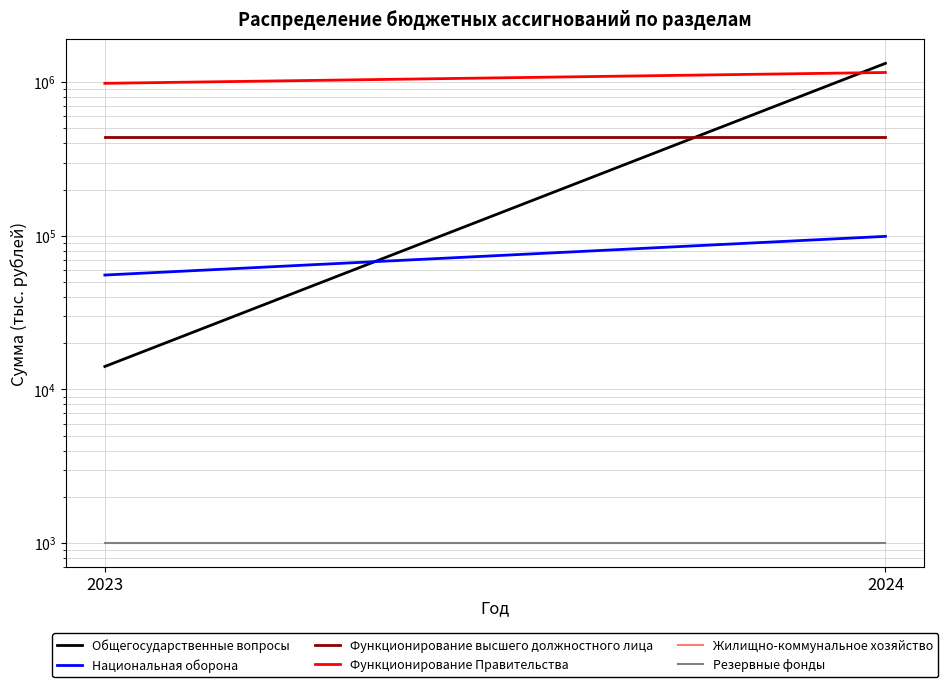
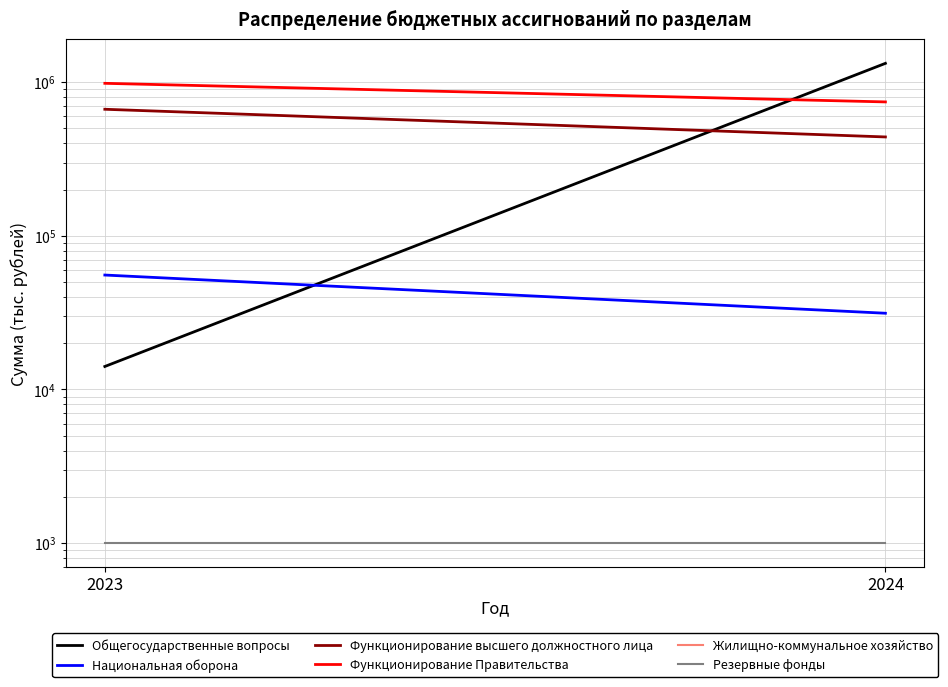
  {
    "Общегосударственные вопросы": {
      "2023": 14000,
      "2024": 1300000
    },
    "Национальная оборона": {
      "2023": 56000,
-     "2024": 100000
+     "2024": 31000
    },
    "Функционирование высшего должностного лица": {
-     "2023": 440000,
+     "2023": 670000,
      "2024": 440000
    },
    "Функционирование Правительства": {
      "2023": 1000000,
-     "2024": 1200000
+     "2024": 700000
    },
    "Резервные фонды": {
      "2023": 1000,
      "2024": 1000
    }
  }
